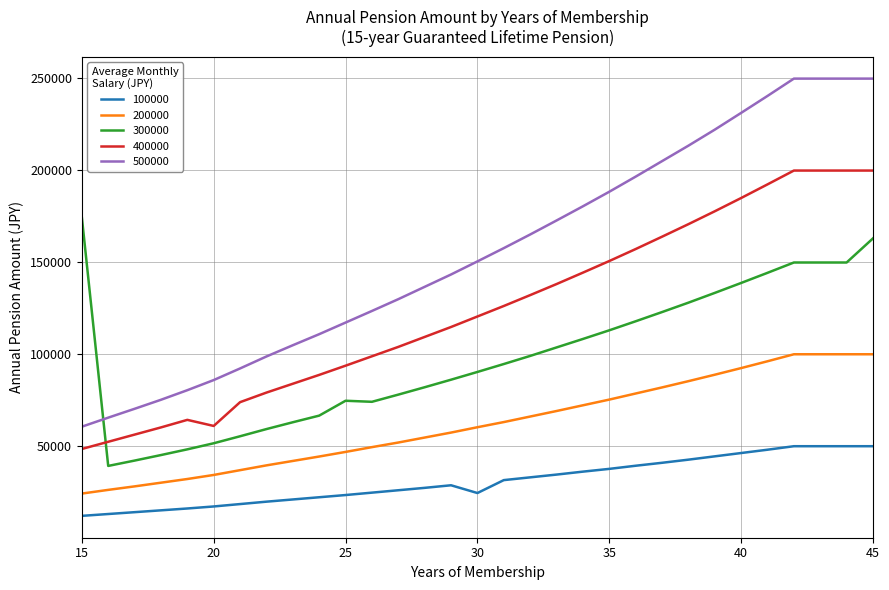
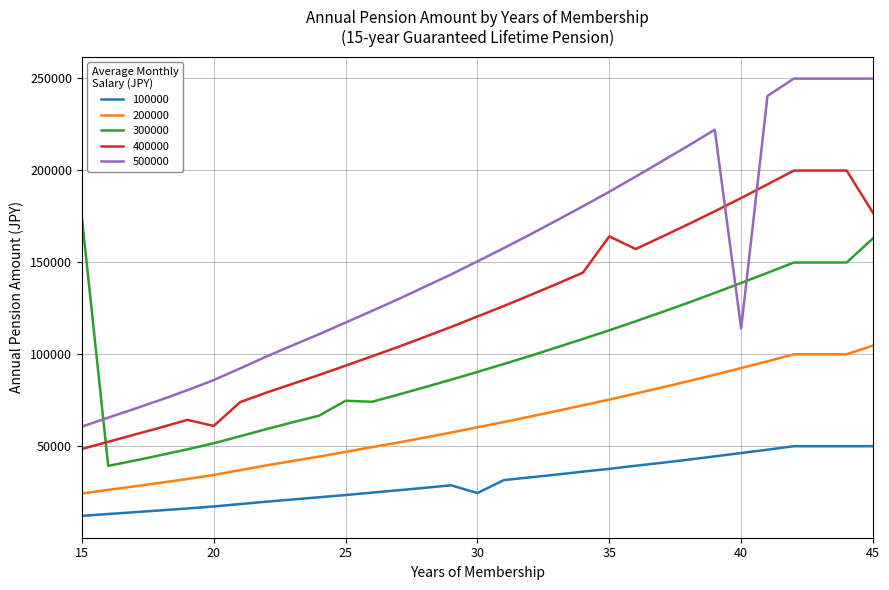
  {
    "100000": {
      "15": 12000,
      "20": 17000,
      "25": 23000,
      "30": 24000,
      "35": 38000,
      "40": 46000,
      "45": 50000
    },
    "200000": {
      "15": 24000,
      "20": 34000,
      "25": 47000,
      "30": 60000,
      "35": 75000,
      "40": 92000,
-     "45": 100000
+     "45": 104000
    },
    "300000": {
      "15": 174000,
      "20": 52000,
      "25": 75000,
      "30": 90000,
      "35": 113000,
      "40": 139000,
      "45": 163000
    },
    "400000": {
      "15": 48000,
      "20": 61000,
      "25": 94000,
      "30": 120000,
-     "35": 150000,
+     "35": 164000,
      "40": 185000,
-     "45": 200000
+     "45": 177000
    },
    "500000": {
      "15": 61000,
      "20": 86000,
      "25": 117000,
      "30": 150000,
      "35": 188000,
-     "40": 231000,
+     "40": 114000,
      "45": 249000
    }
  }
